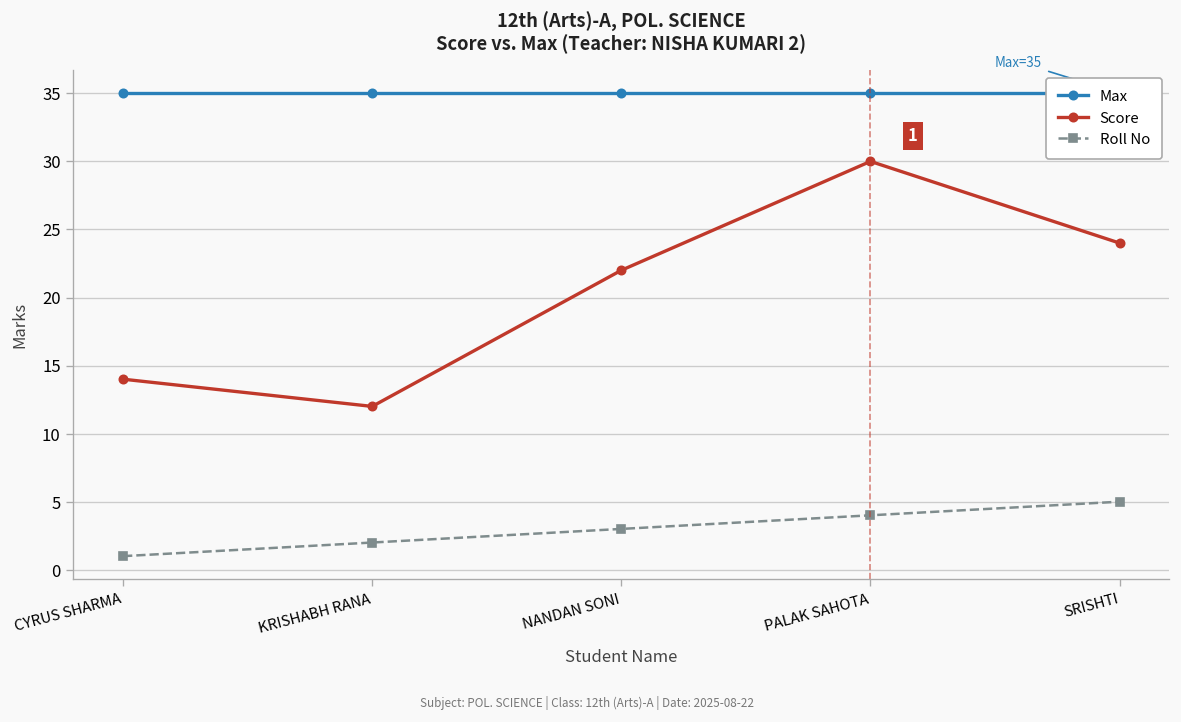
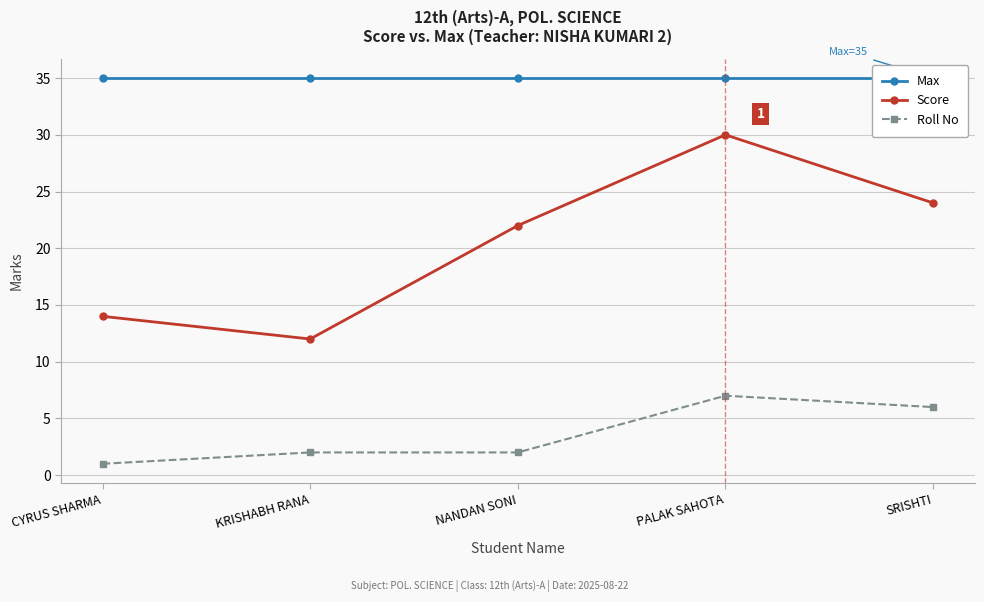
  {
    "Max": {
      "CYRUS SHARMA": 35,
      "KRISHABH RANA": 35,
      "NANDAN SONI": 35,
      "PALAK SAHOTA": 35
    },
    "Score": {
      "CYRUS SHARMA": 14,
      "KRISHABH RANA": 12,
      "NANDAN SONI": 22,
      "PALAK SAHOTA": 30,
      "SRISHTI": 24
    },
    "Roll No": {
      "CYRUS SHARMA": 1,
      "KRISHABH RANA": 2,
-     "NANDAN SONI": 3,
-     "PALAK SAHOTA": 4,
-     "SRISHTI": 5
+     "NANDAN SONI": 2,
+     "PALAK SAHOTA": 7,
+     "SRISHTI": 6
    }
  }
